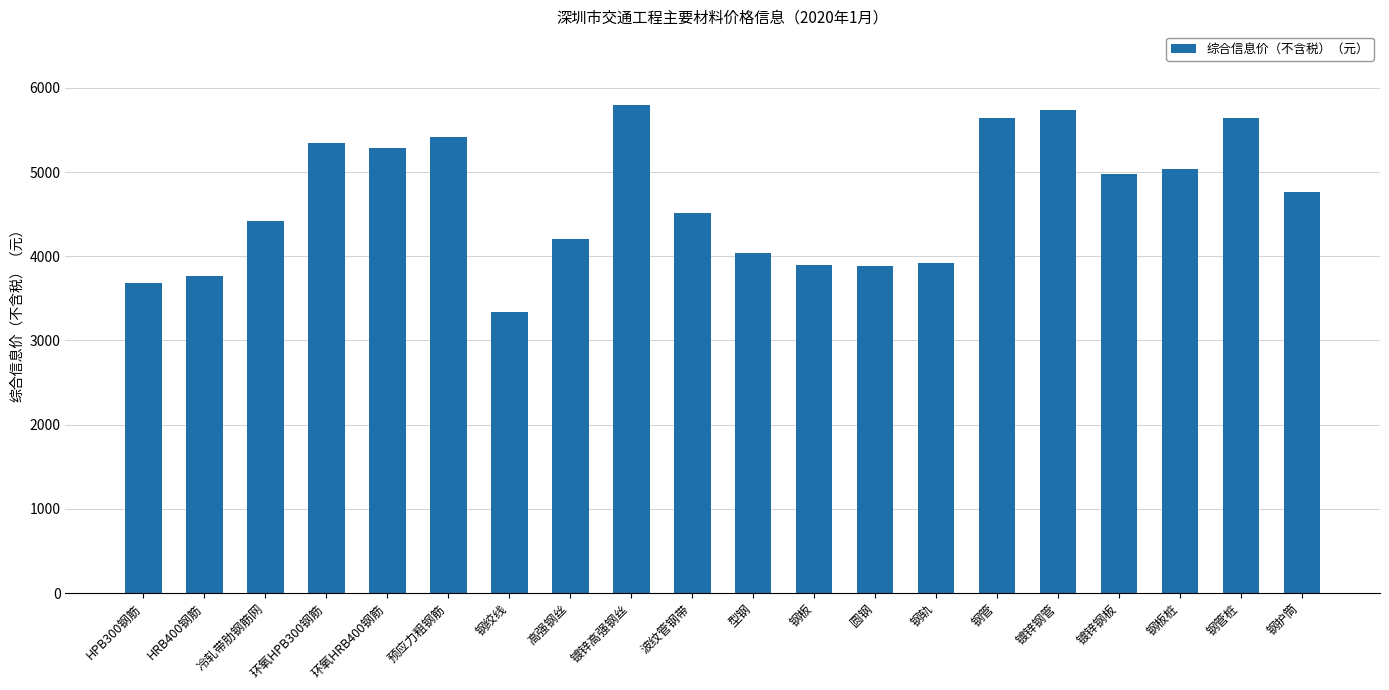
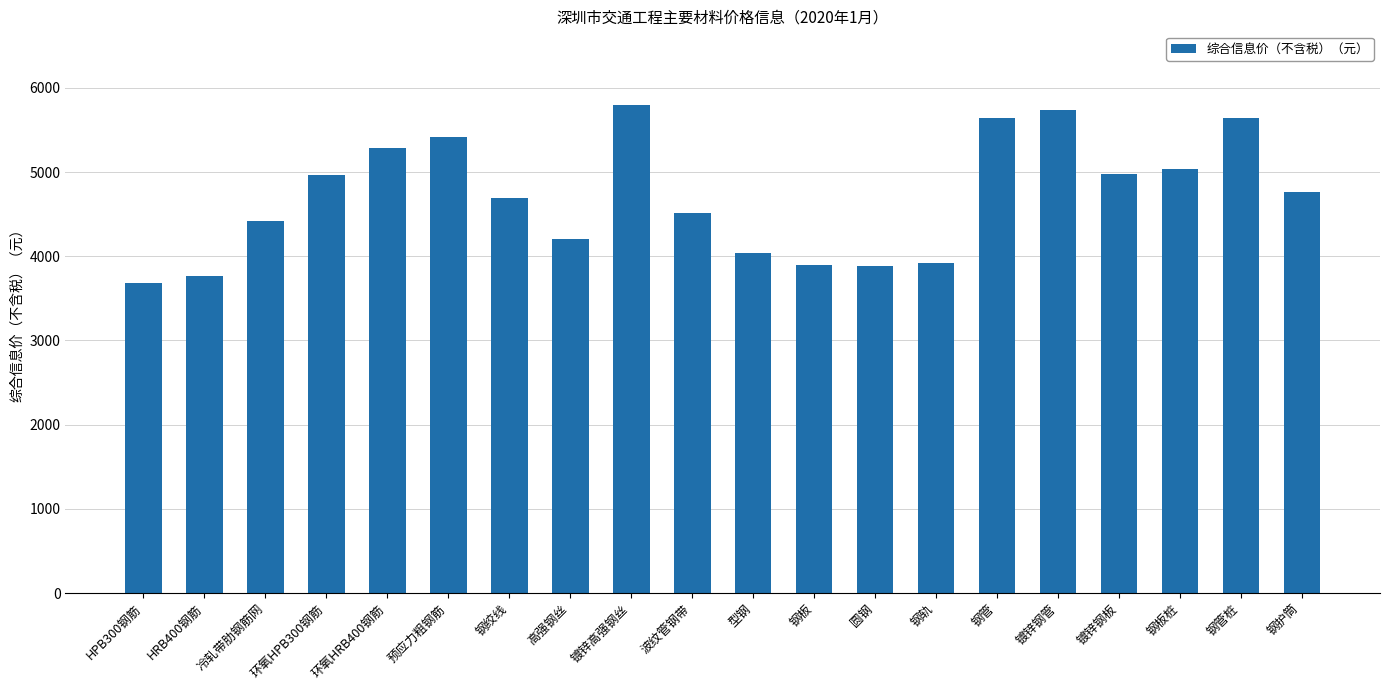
  {
    "HPB300钢筋": 3700,
    "HRB400钢筋": 3800,
    "冷轧带肋钢筋网": 4400,
-   "环氧HPB300钢筋": 5300,
+   "环氧HPB300钢筋": 5000,
    "环氧HRB400钢筋": 5300,
    "预应力粗钢筋": 5400,
-   "钢绞线": 3300,
+   "钢绞线": 4700,
    "高强钢丝": 4200,
    "镀锌高强钢丝": 5800,
    "波纹管钢带": 4500,
    "型钢": 4000,
    "钢板": 3900,
    "圆钢": 3900,
    "钢轨": 3900,
    "钢管": 5600,
    "镀锌钢管": 5700,
    "镀锌钢板": 5000,
    "钢板桩": 5000,
    "钢管桩": 5600,
    "钢护筒": 4800
  }
